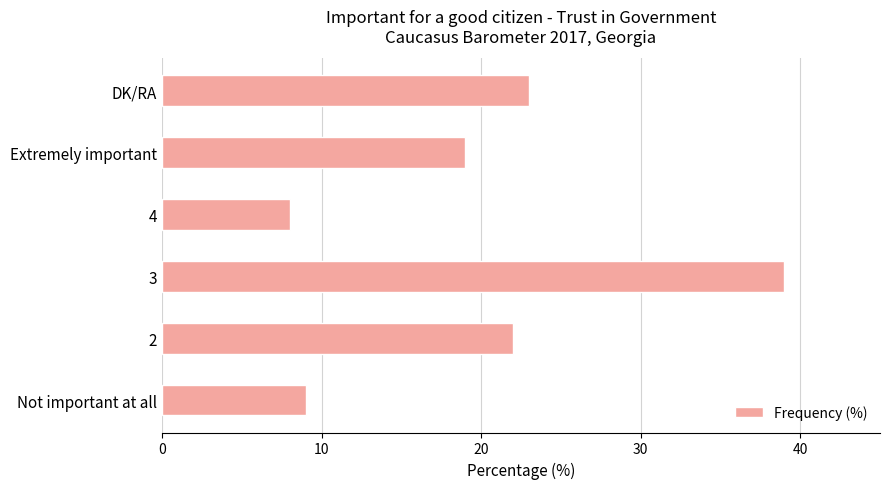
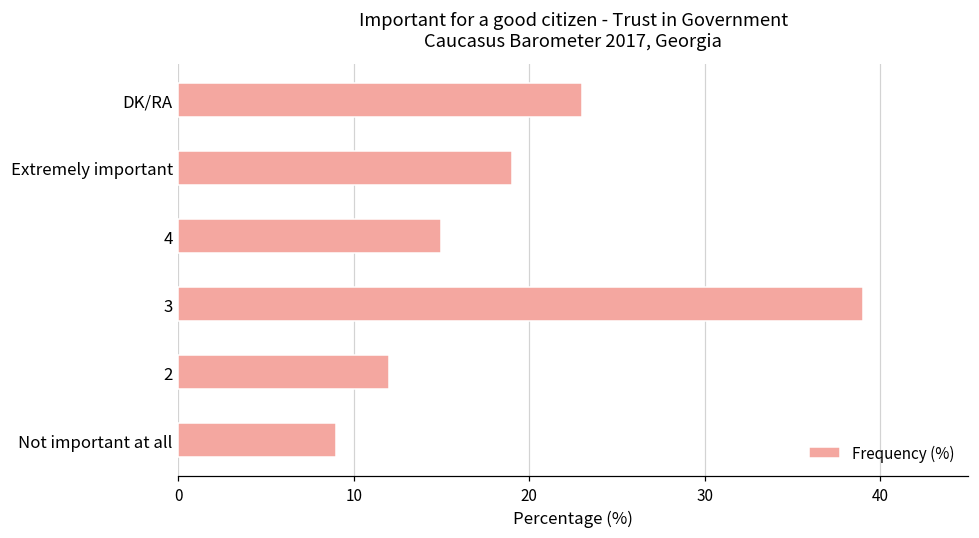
  {
    "DK/RA": 23,
    "Extremely important": 19,
-   "4": 8,
+   "4": 15,
    "3": 39,
-   "2": 22,
+   "2": 12,
    "Not important at all": 9
  }
